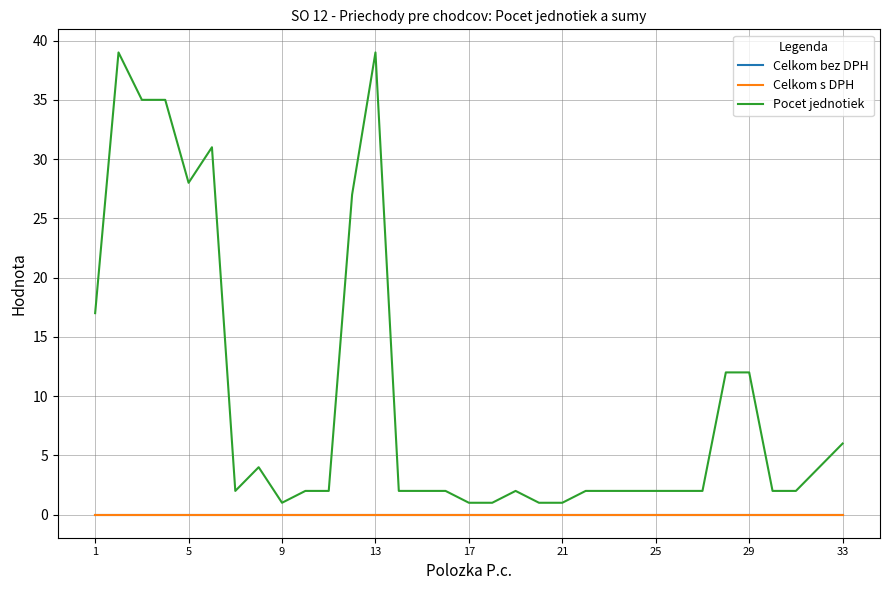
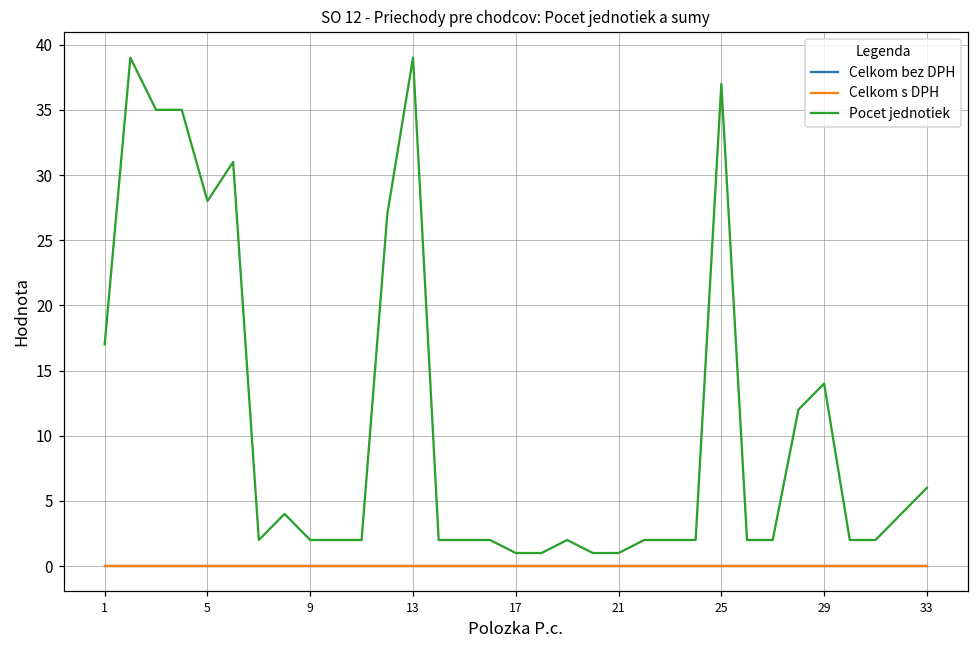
  {
    "Celkom s DPH": {
      "1": 0,
      "5": 0,
      "9": 0,
      "13": 0,
      "17": 0,
      "21": 0,
      "25": 0,
      "29": 0,
      "33": 0
    },
    "Pocet jednotiek": {
      "1": 17,
      "5": 28,
-     "9": 1,
+     "9": 2,
      "13": 39,
      "17": 1,
      "21": 1,
-     "25": 2,
-     "29": 12,
+     "25": 37,
+     "29": 14,
      "33": 6
    }
  }
